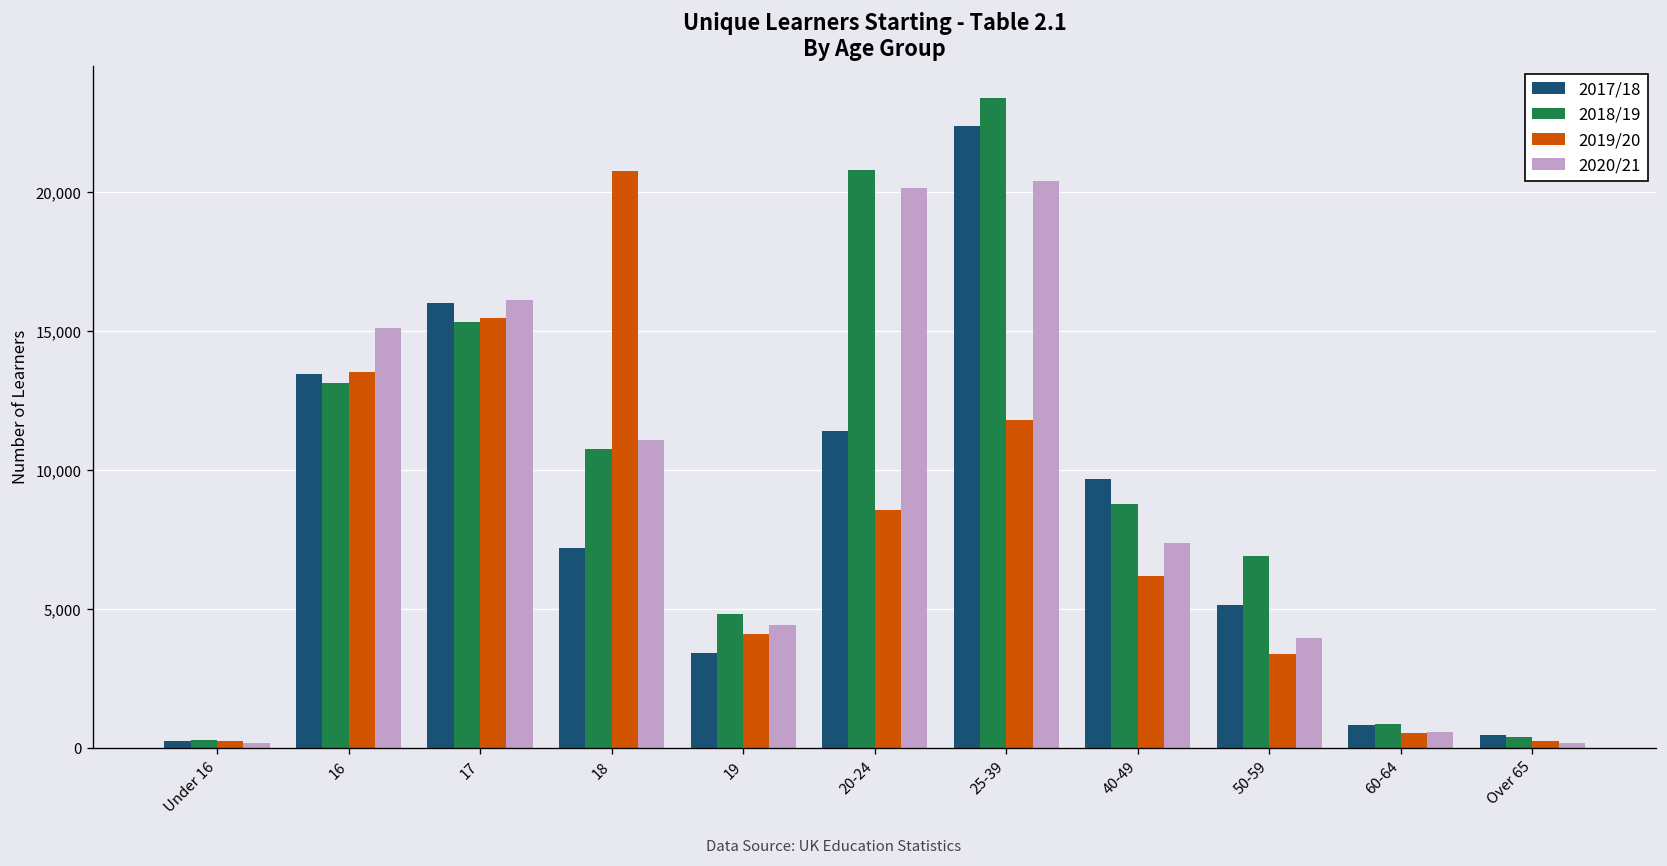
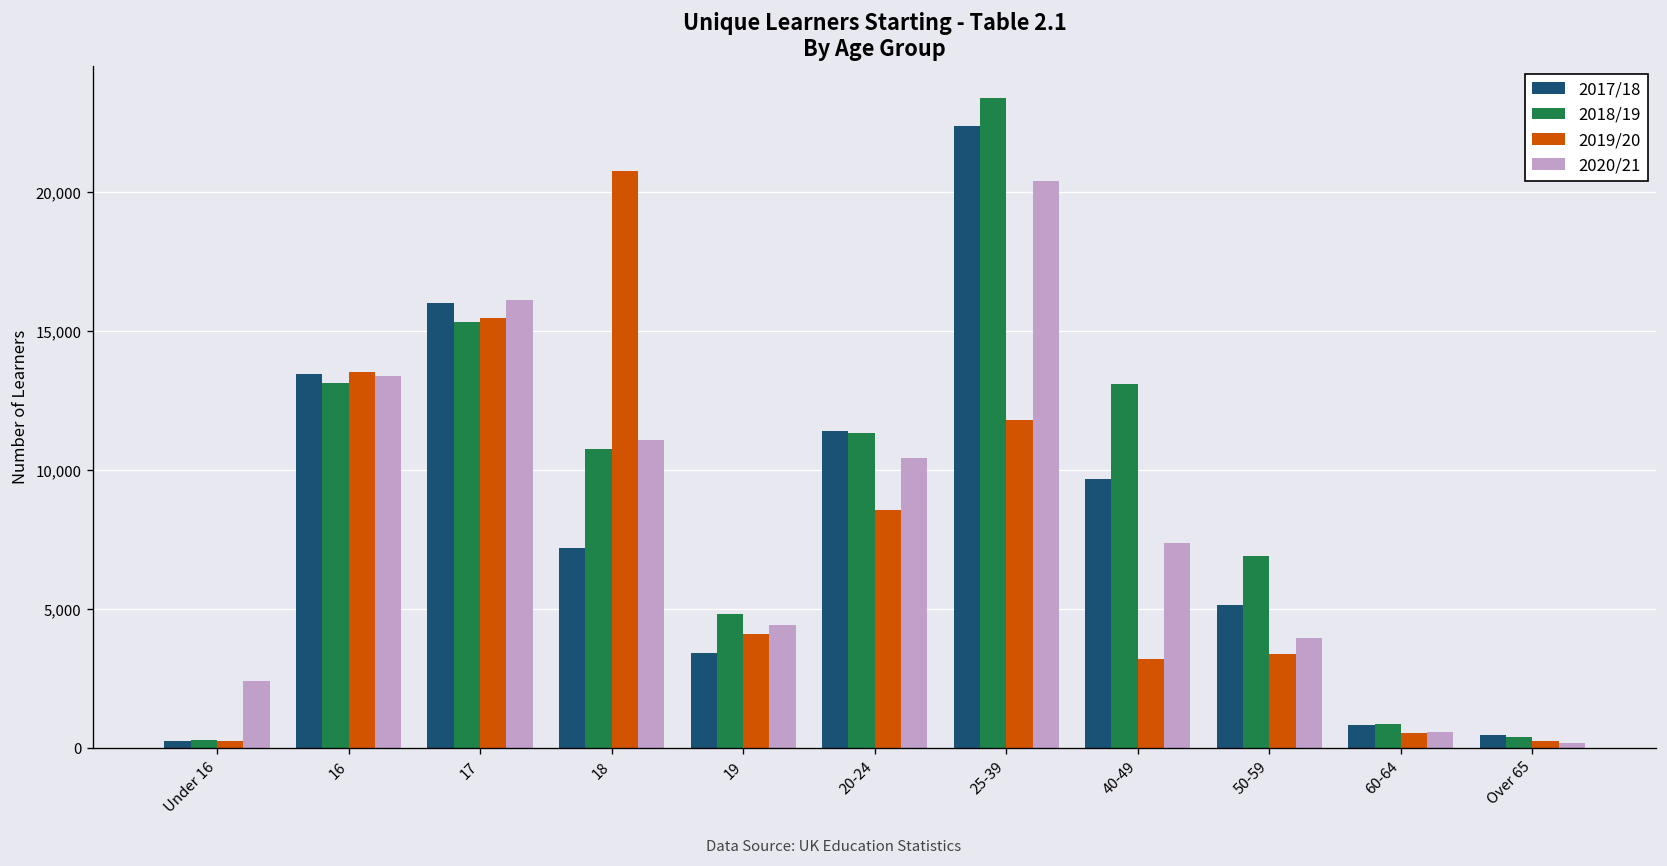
  {
    "2017/18": {
      "Under 16": "300",
      "16": "13,500",
      "17": "16,000",
      "18": "7,200",
      "19": "3,400",
      "20-24": "11,400",
      "25-39": "22,400",
      "40-49": "9,700",
      "50-59": "5,100",
      "60-64": "800",
      "Over 65": "500"
    },
    "2018/19": {
      "Under 16": "300",
      "16": "13,100",
      "17": "15,300",
      "18": "10,800",
      "19": "4,800",
-     "20-24": "20,800",
+     "20-24": "11,300",
      "25-39": "23,400",
-     "40-49": "8,800",
+     "40-49": "13,100",
      "50-59": "6,900",
      "60-64": "900",
      "Over 65": "400"
    },
    "2019/20": {
      "Under 16": "200",
      "16": "13,500",
      "17": "15,500",
      "18": "20,800",
      "19": "4,100",
      "20-24": "8,600",
      "25-39": "11,800",
-     "40-49": "6,200",
+     "40-49": "3,200",
      "50-59": "3,400",
      "60-64": "600",
      "Over 65": "200"
    },
    "2020/21": {
-     "Under 16": "200",
-     "16": "15,100",
+     "Under 16": "2,400",
+     "16": "13,400",
      "17": "16,100",
      "18": "11,100",
      "19": "4,400",
-     "20-24": "20,200",
+     "20-24": "10,400",
      "25-39": "20,400",
      "40-49": "7,400",
      "50-59": "4,000",
      "60-64": "600",
      "Over 65": "200"
    }
  }
